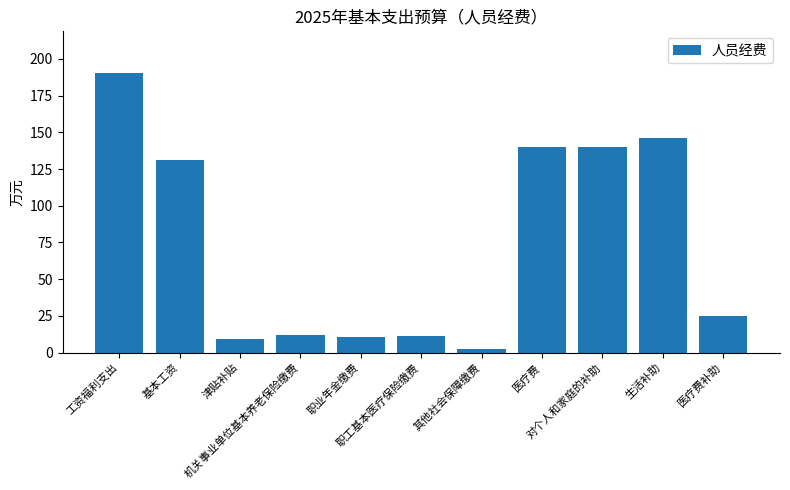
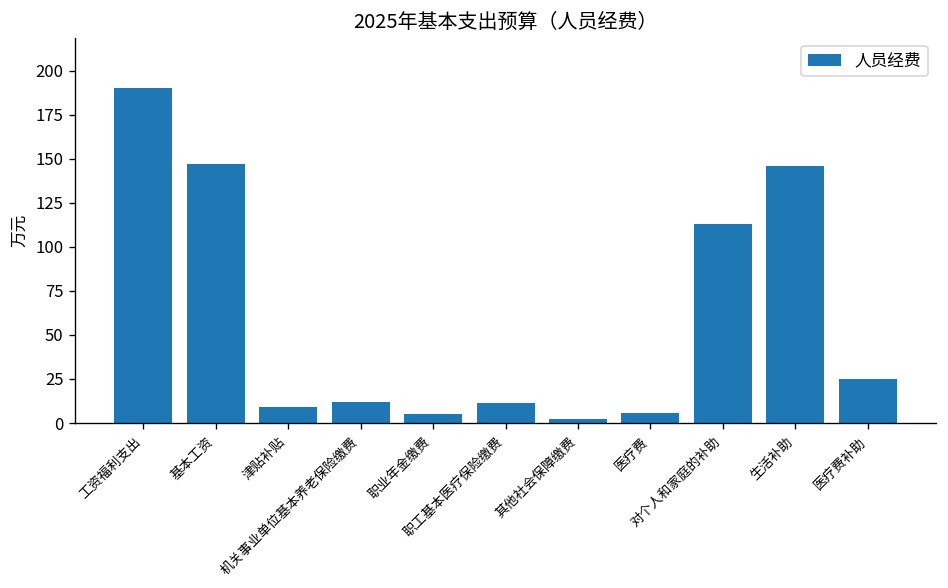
  {
    "工资福利支出": 190,
-   "基本工资": 131,
+   "基本工资": 147,
    "津贴补贴": 9,
    "机关事业单位基本养老保险缴费": 12,
-   "职业年金缴费": 10,
+   "职业年金缴费": 5,
    "职工基本医疗保险缴费": 11,
    "其他社会保障缴费": 2,
-   "医疗费": 140,
-   "对个人和家庭的补助": 140,
+   "医疗费": 5,
+   "对个人和家庭的补助": 113,
    "生活补助": 146,
    "医疗费补助": 25
  }
